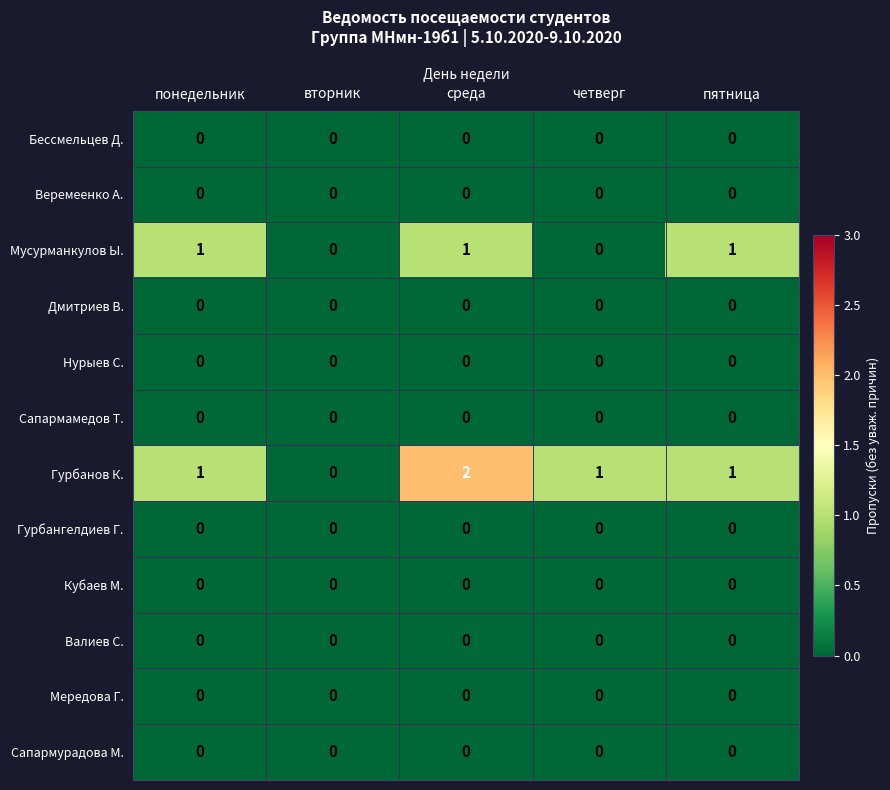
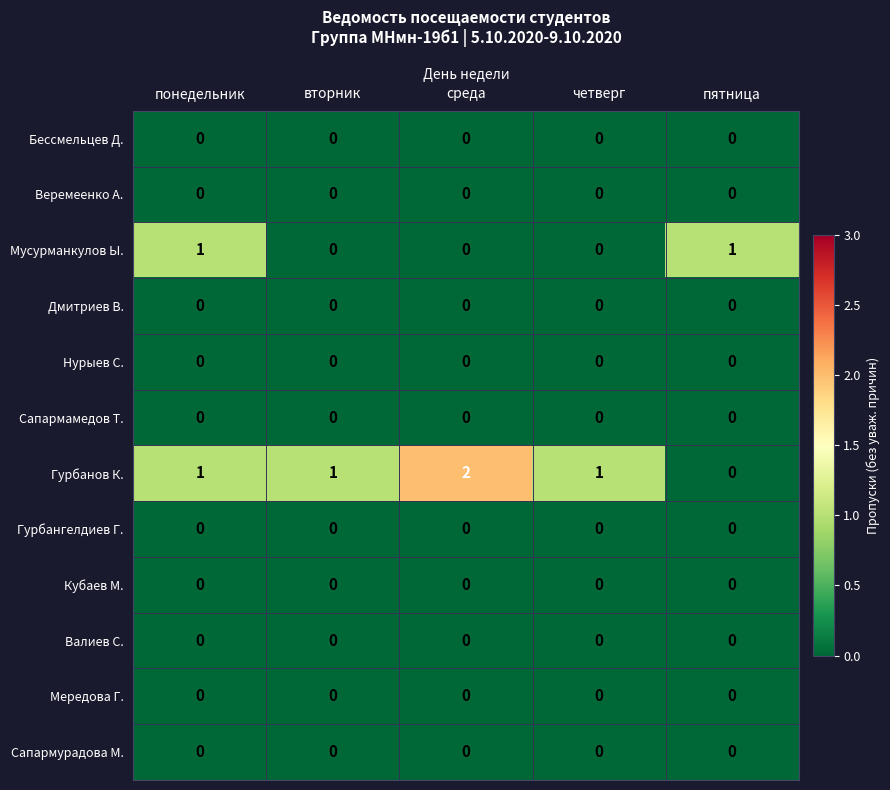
  {
    "Бессмельцев Д.": {
      "понедельник": 0,
      "вторник": 0,
      "среда": 0,
      "четверг": 0,
      "пятница": 0
    },
    "Веремеенко А.": {
      "понедельник": 0,
      "вторник": 0,
      "среда": 0,
      "четверг": 0,
      "пятница": 0
    },
    "Мусурманкулов Ы.": {
      "понедельник": 1,
      "вторник": 0,
-     "среда": 1,
+     "среда": 0,
      "четверг": 0,
      "пятница": 1
    },
    "Дмитриев В.": {
      "понедельник": 0,
      "вторник": 0,
      "среда": 0,
      "четверг": 0,
      "пятница": 0
    },
    "Нурыев С.": {
      "понедельник": 0,
      "вторник": 0,
      "среда": 0,
      "четверг": 0,
      "пятница": 0
    },
    "Сапармамедов Т.": {
      "понедельник": 0,
      "вторник": 0,
      "среда": 0,
      "четверг": 0,
      "пятница": 0
    },
    "Гурбанов К.": {
      "понедельник": 1,
-     "вторник": 0,
+     "вторник": 1,
      "среда": 2,
      "четверг": 1,
-     "пятница": 1
+     "пятница": 0
    },
    "Гурбангелдиев Г.": {
      "понедельник": 0,
      "вторник": 0,
      "среда": 0,
      "четверг": 0,
      "пятница": 0
    },
    "Кубаев М.": {
      "понедельник": 0,
      "вторник": 0,
      "среда": 0,
      "четверг": 0,
      "пятница": 0
    },
    "Валиев С.": {
      "понедельник": 0,
      "вторник": 0,
      "среда": 0,
      "четверг": 0,
      "пятница": 0
    },
    "Мередова Г.": {
      "понедельник": 0,
      "вторник": 0,
      "среда": 0,
      "четверг": 0,
      "пятница": 0
    },
    "Сапармурадова М.": {
      "понедельник": 0,
      "вторник": 0,
      "среда": 0,
      "четверг": 0,
      "пятница": 0
    }
  }
